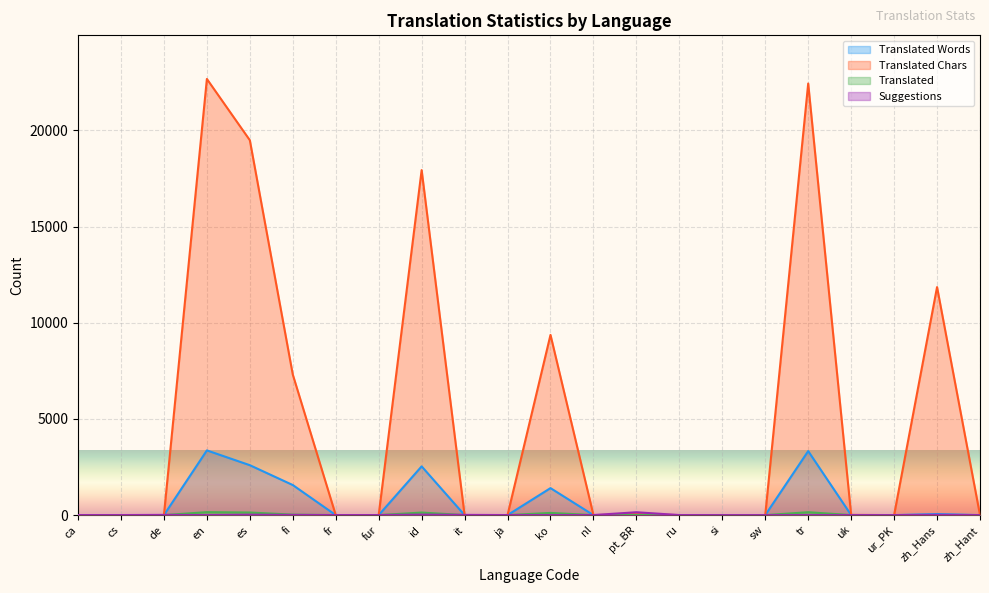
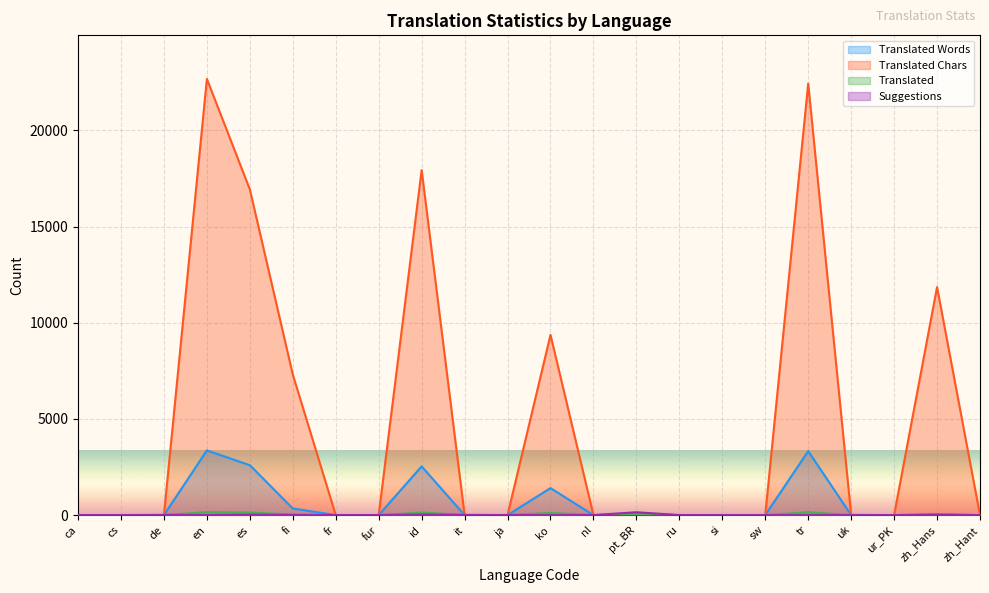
  {
    "Translated Words": {
      "en": 3400,
      "es": 2600,
-     "fi": 1600,
+     "fi": 300,
      "id": 2500,
      "ko": 1400,
      "tr": 3300
    },
    "Translated Chars": {
      "en": 22700,
-     "es": 19500,
+     "es": 16900,
      "fi": 7300,
      "id": 17900,
      "ko": 9400,
      "tr": 22400,
      "zh_Hans": 11900
    },
    "Translated": {
      "en": 200,
      "tr": 100
    },
    "Suggestions": {
      "en": 0,
      "tr": 0
    }
  }
